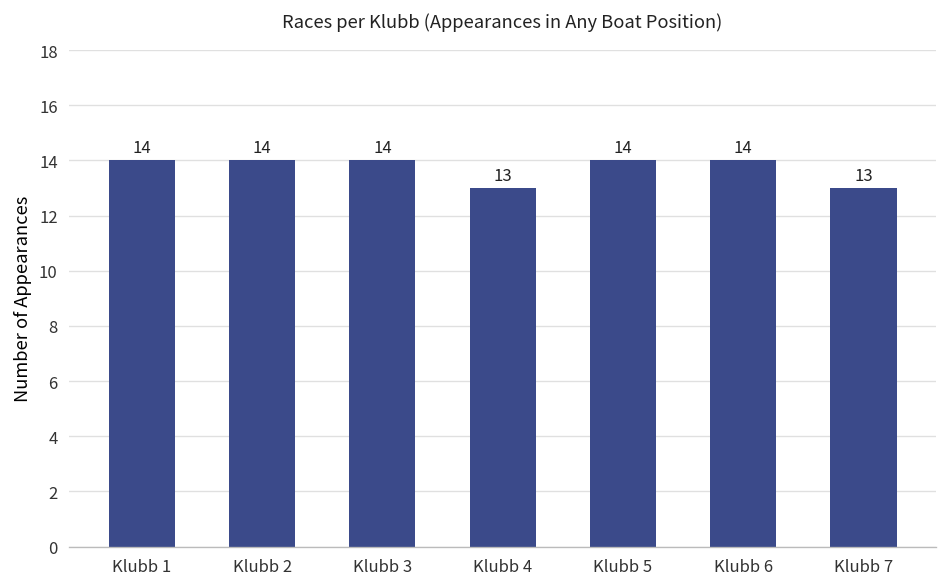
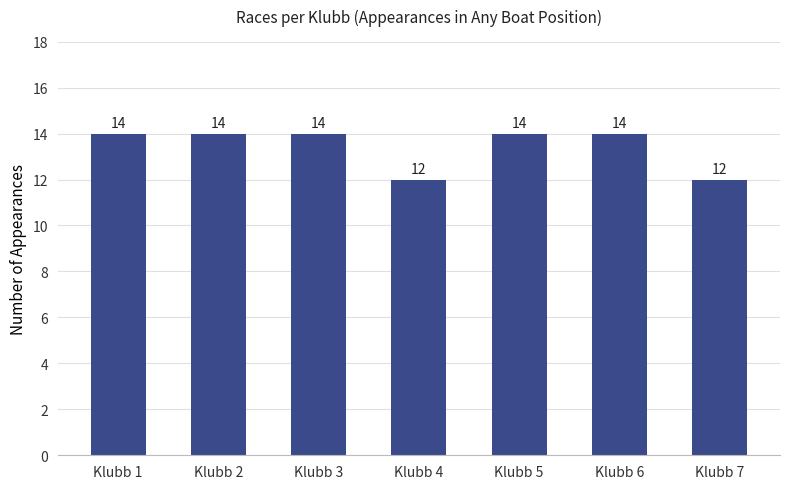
  {
    "Klubb 1": 14,
    "Klubb 2": 14,
    "Klubb 3": 14,
-   "Klubb 4": 13,
+   "Klubb 4": 12,
    "Klubb 5": 14,
    "Klubb 6": 14,
-   "Klubb 7": 13
+   "Klubb 7": 12
  }
